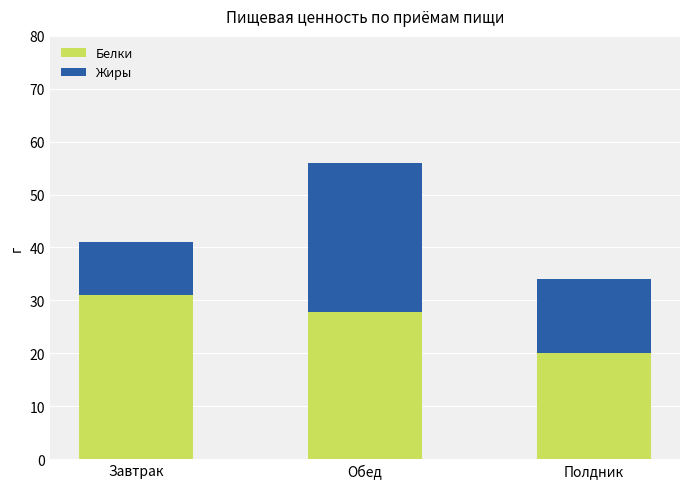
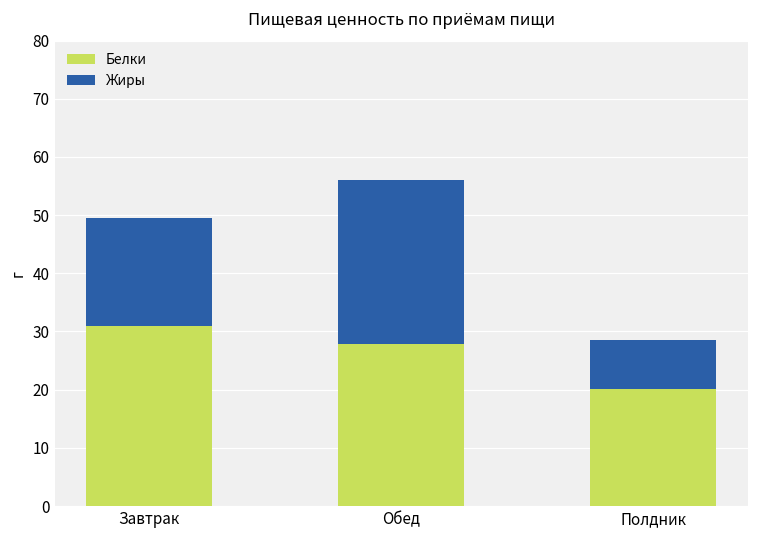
  {
    "Белки": {
      "Завтрак": 31,
      "Обед": 28,
      "Полдник": 20
    },
    "Жиры": {
-     "Завтрак": 10,
+     "Завтрак": 19,
      "Обед": 28,
-     "Полдник": 14
+     "Полдник": 8
    }
  }
